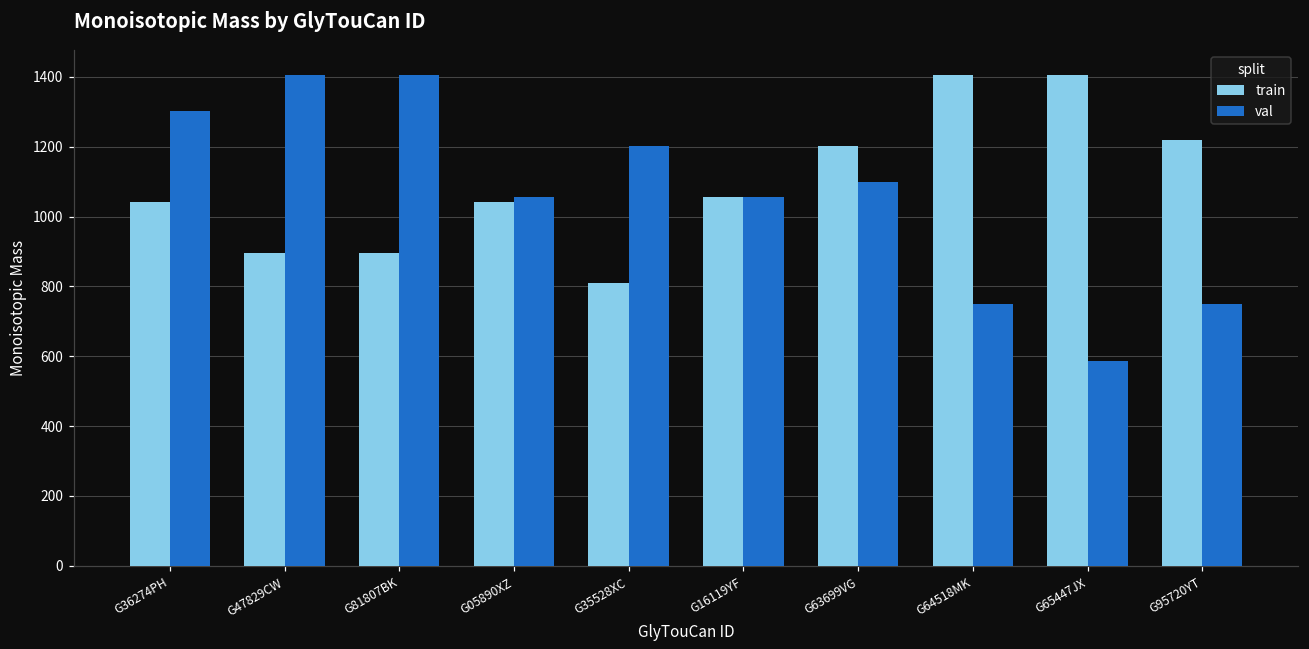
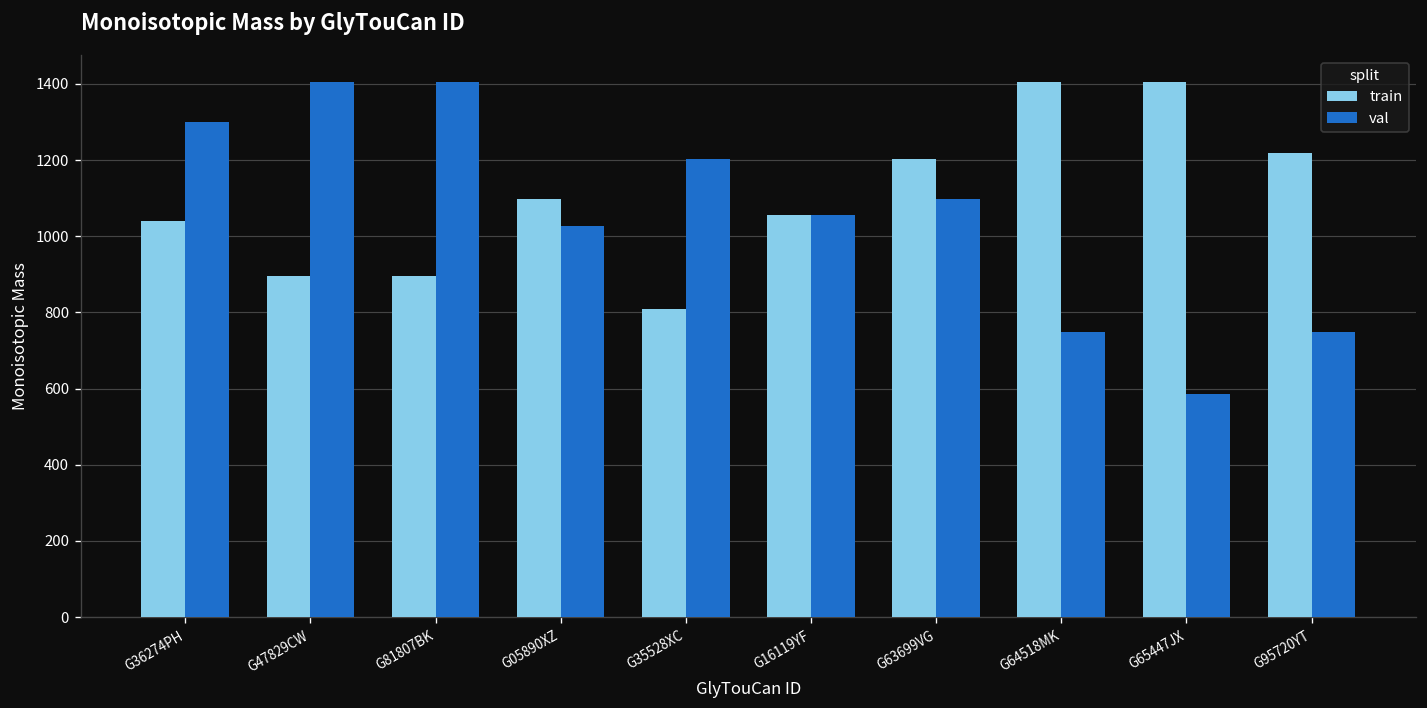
  {
    "train": {
      "G36274PH": 1040,
      "G47829CW": 890,
      "G81807BK": 890,
-     "G05890XZ": 1040,
+     "G05890XZ": 1100,
      "G35528XC": 810,
      "G16119YF": 1060,
      "G63699VG": 1200,
      "G64518MK": 1410,
      "G65447JX": 1410,
      "G95720YT": 1220
    },
    "val": {
      "G36274PH": 1300,
      "G47829CW": 1410,
      "G81807BK": 1410,
-     "G05890XZ": 1060,
+     "G05890XZ": 1030,
      "G35528XC": 1200,
      "G16119YF": 1060,
      "G63699VG": 1100,
      "G64518MK": 750,
      "G65447JX": 590,
      "G95720YT": 750
    }
  }
